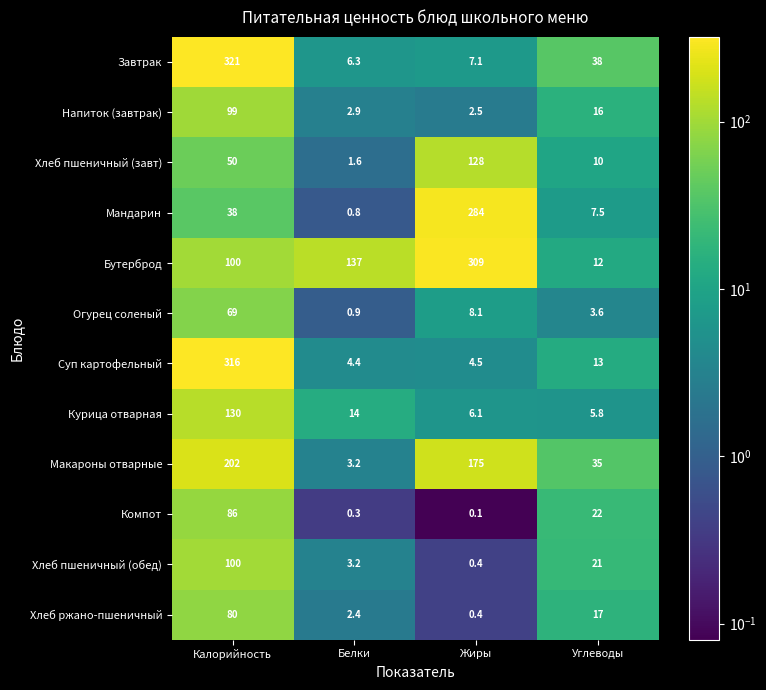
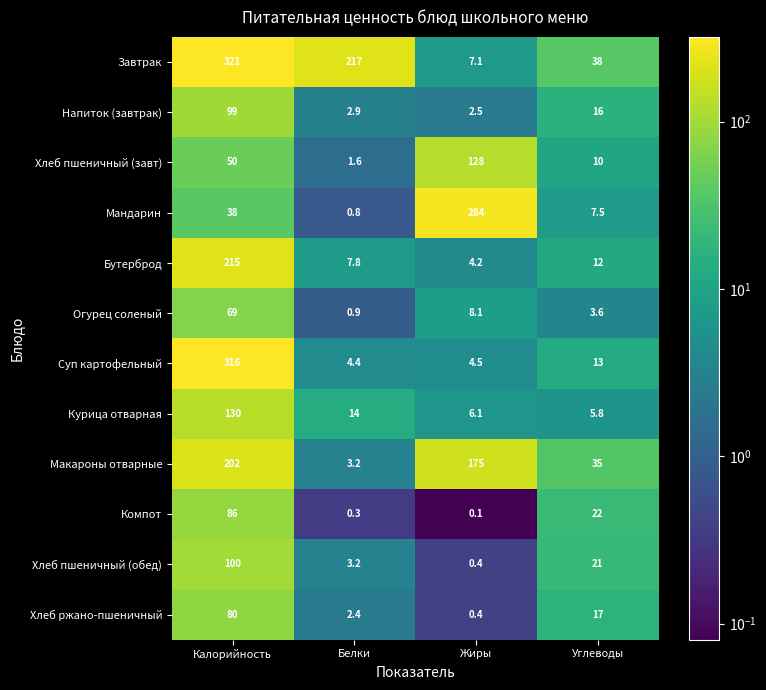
  {
    "Завтрак": {
      "Калорийность": 321,
-     "Белки": 6.3,
+     "Белки": 217,
      "Жиры": 7.1,
      "Углеводы": 38
    },
    "Напиток (завтрак)": {
      "Калорийность": 99,
      "Белки": 2.9,
      "Жиры": 2.5,
      "Углеводы": 16
    },
    "Хлеб пшеничный (завт)": {
      "Калорийность": 50,
      "Белки": 1.6,
      "Жиры": 128,
      "Углеводы": 10
    },
    "Мандарин": {
      "Калорийность": 38,
      "Белки": 0.8,
      "Жиры": 284,
      "Углеводы": 7.5
    },
    "Бутерброд": {
-     "Калорийность": 100,
-     "Белки": 137,
-     "Жиры": 309,
+     "Калорийность": 215,
+     "Белки": 7.8,
+     "Жиры": 4.2,
      "Углеводы": 12
    },
    "Огурец соленый": {
      "Калорийность": 69,
      "Белки": 0.9,
      "Жиры": 8.1,
      "Углеводы": 3.6
    },
    "Суп картофельный": {
      "Калорийность": 316,
      "Белки": 4.4,
      "Жиры": 4.5,
      "Углеводы": 13
    },
    "Курица отварная": {
      "Калорийность": 130,
      "Белки": 14,
      "Жиры": 6.1,
      "Углеводы": 5.8
    },
    "Макароны отварные": {
      "Калорийность": 202,
      "Белки": 3.2,
      "Жиры": 175,
      "Углеводы": 35
    },
    "Компот": {
      "Калорийность": 86,
      "Белки": 0.3,
      "Жиры": 0.1,
      "Углеводы": 22
    },
    "Хлеб пшеничный (обед)": {
      "Калорийность": 100,
      "Белки": 3.2,
      "Жиры": 0.4,
      "Углеводы": 21
    },
    "Хлеб ржано-пшеничный": {
      "Калорийность": 80,
      "Белки": 2.4,
      "Жиры": 0.4,
      "Углеводы": 17
    }
  }
